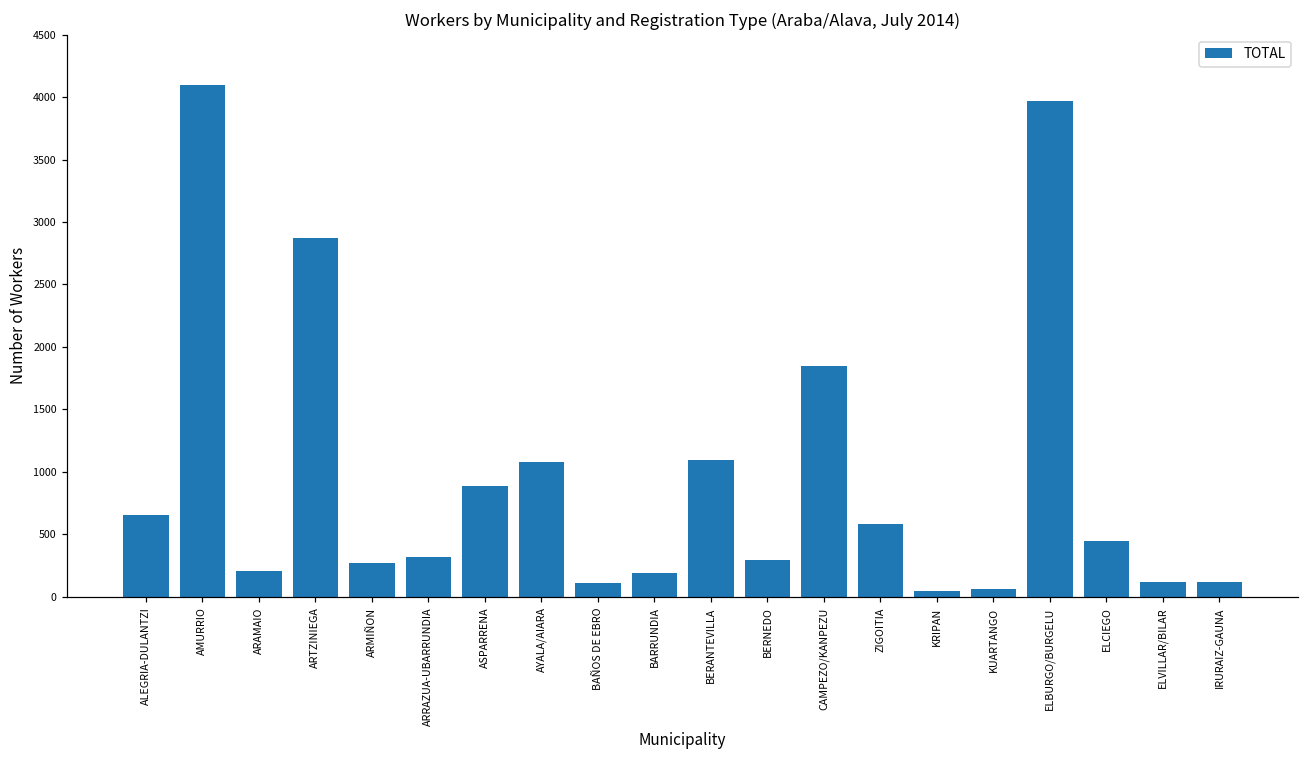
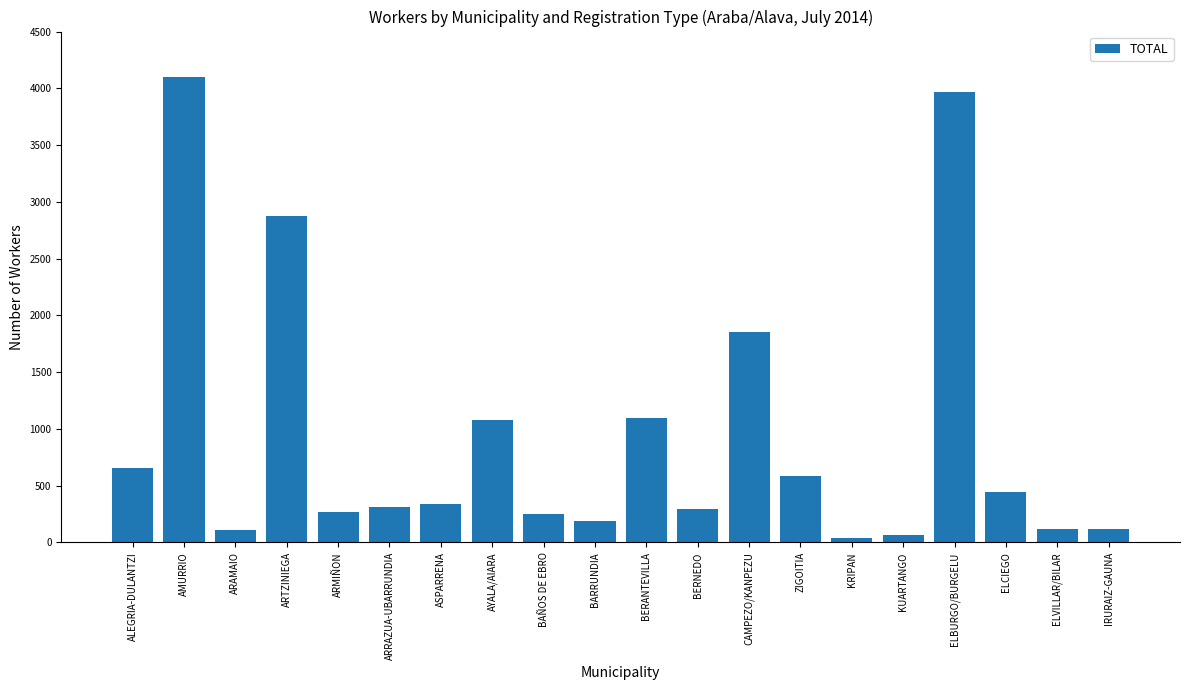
  {
    "ALEGRIA-DULANTZI": 650,
    "AMURRIO": 4100,
-   "ARAMAIO": 200,
+   "ARAMAIO": 110,
    "ARTZINIEGA": 2870,
    "ARMIÑON": 270,
    "ARRAZUA-UBARRUNDIA": 320,
-   "ASPARRENA": 890,
+   "ASPARRENA": 340,
    "AYALA/AIARA": 1080,
-   "BAÑOS DE EBRO": 110,
+   "BAÑOS DE EBRO": 250,
    "BARRUNDIA": 190,
    "BERANTEVILLA": 1100,
    "BERNEDO": 290,
    "CAMPEZO/KANPEZU": 1850,
    "ZIGOITIA": 580,
    "KRIPAN": 40,
    "KUARTANGO": 60,
    "ELBURGO/BURGELU": 3970,
    "ELCIEGO": 450,
    "ELVILLAR/BILAR": 120,
    "IRURAIZ-GAUNA": 120
  }
